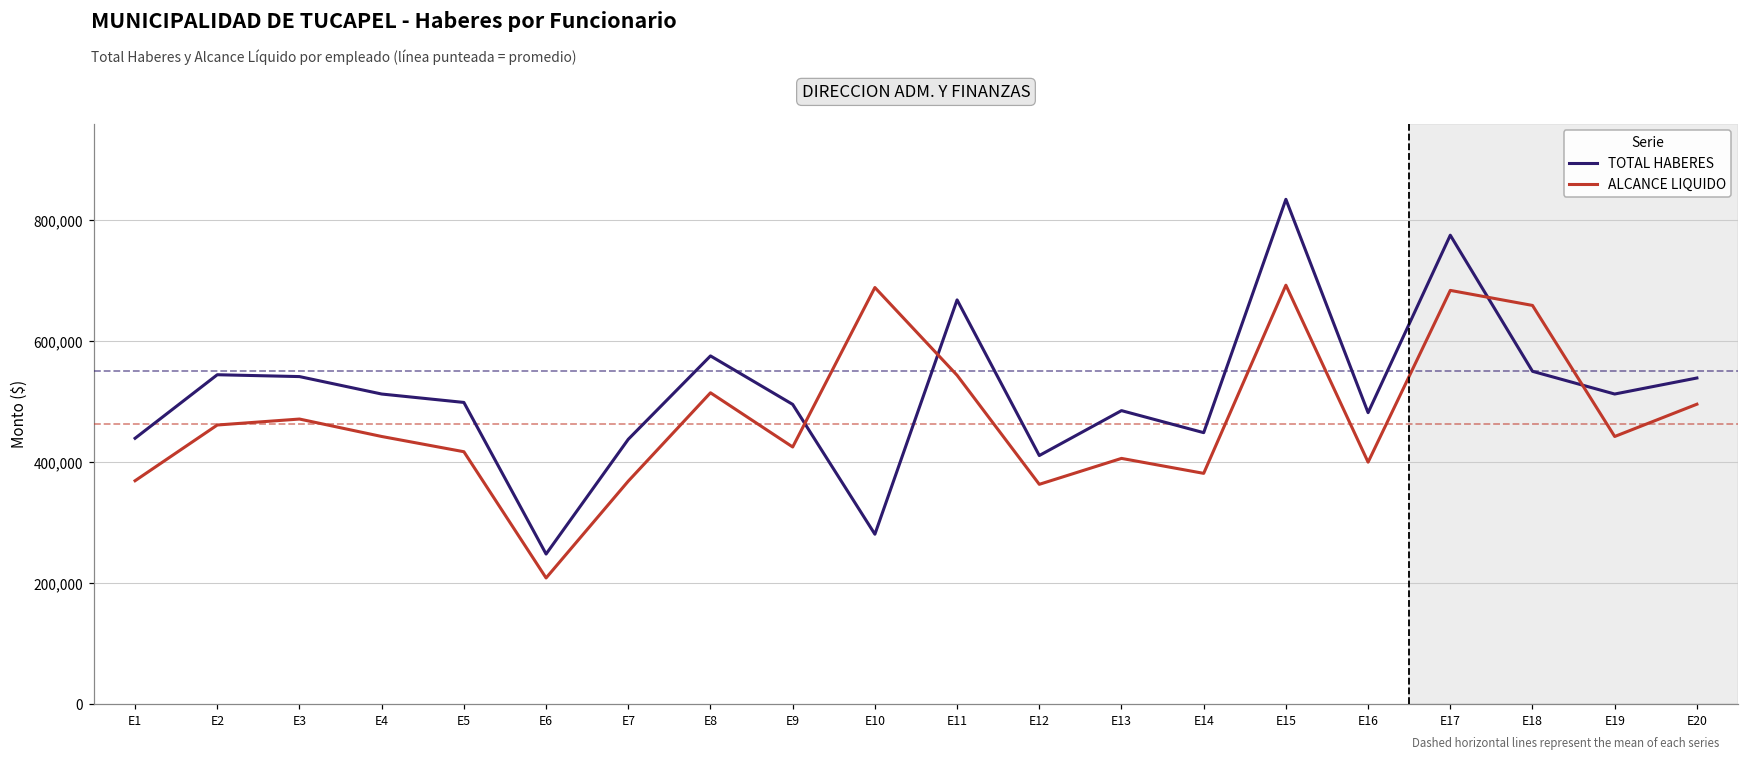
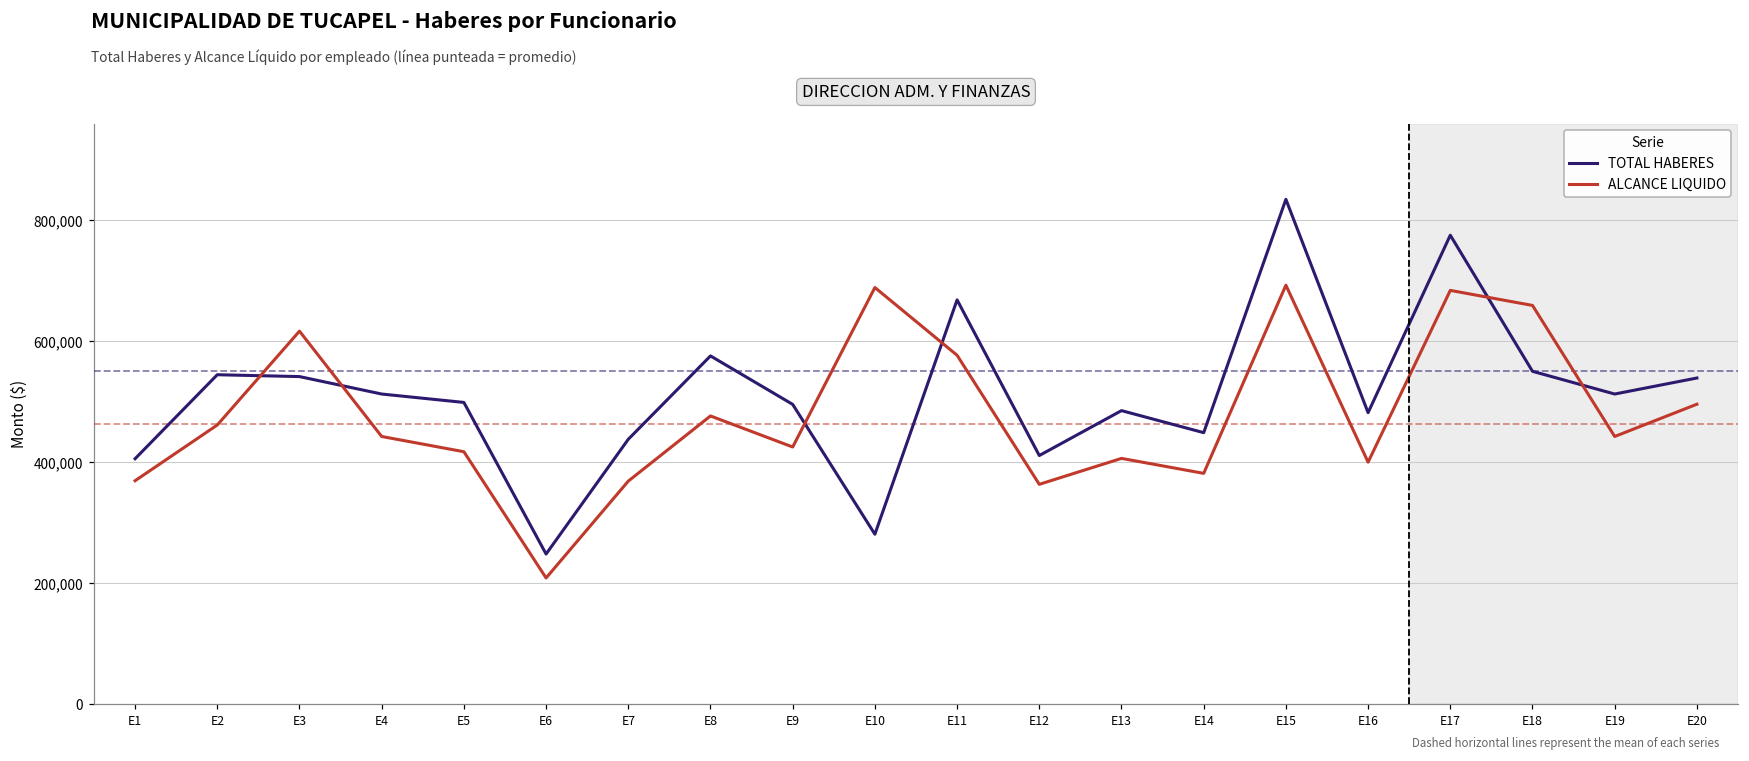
  {
    "TOTAL HABERES": {
-     "E1": "440,000",
+     "E1": "410,000",
      "E2": "540,000",
      "E3": "540,000",
      "E4": "510,000",
      "E5": "500,000",
      "E6": "250,000",
      "E7": "440,000",
      "E8": "580,000",
      "E9": "500,000",
      "E10": "280,000",
      "E11": "670,000",
      "E12": "410,000",
      "E13": "490,000",
      "E14": "450,000",
      "E15": "830,000",
      "E16": "480,000",
      "E17": "780,000",
      "E18": "550,000",
      "E19": "510,000",
      "E20": "540,000"
    },
    "ALCANCE LIQUIDO": {
      "E1": "370,000",
      "E2": "460,000",
-     "E3": "470,000",
+     "E3": "620,000",
      "E4": "440,000",
      "E5": "420,000",
      "E6": "210,000",
      "E7": "370,000",
-     "E8": "510,000",
+     "E8": "480,000",
      "E9": "420,000",
      "E10": "690,000",
-     "E11": "540,000",
+     "E11": "580,000",
      "E12": "360,000",
      "E13": "410,000",
      "E14": "380,000",
      "E15": "690,000",
      "E16": "400,000",
      "E17": "680,000",
      "E18": "660,000",
      "E19": "440,000",
      "E20": "500,000"
    }
  }
